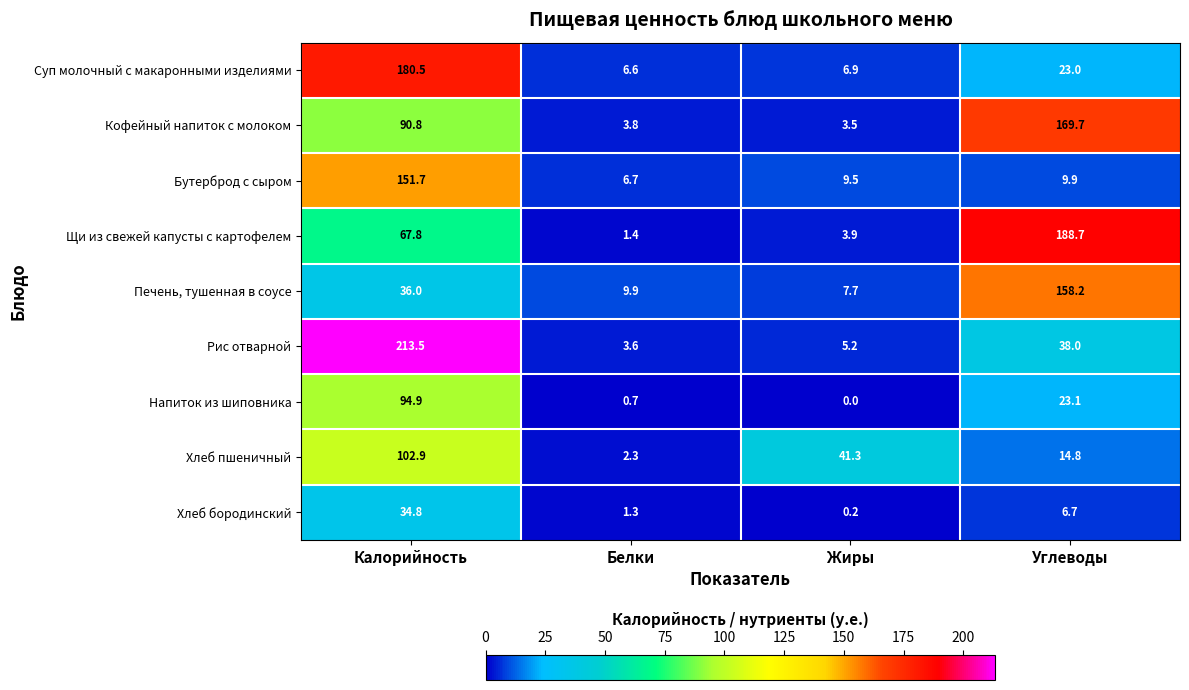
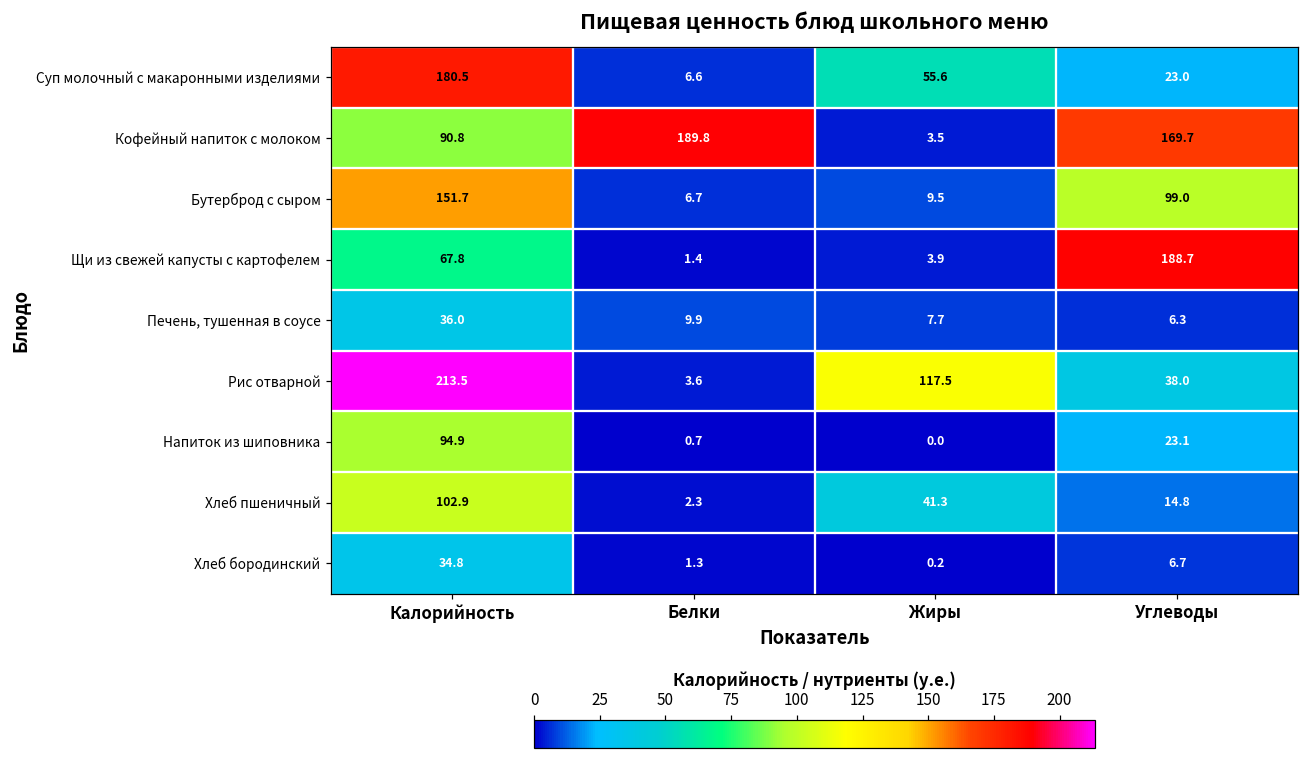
  {
    "Суп молочный с макаронными изделиями": {
      "Калорийность": 180.5,
      "Белки": 6.6,
-     "Жиры": 6.9,
+     "Жиры": 55.6,
      "Углеводы": 23.0
    },
    "Кофейный напиток с молоком": {
      "Калорийность": 90.8,
-     "Белки": 3.8,
+     "Белки": 189.8,
      "Жиры": 3.5,
      "Углеводы": 169.7
    },
    "Бутерброд с сыром": {
      "Калорийность": 151.7,
      "Белки": 6.7,
      "Жиры": 9.5,
-     "Углеводы": 9.9
+     "Углеводы": 99.0
    },
    "Щи из свежей капусты с картофелем": {
      "Калорийность": 67.8,
      "Белки": 1.4,
      "Жиры": 3.9,
      "Углеводы": 188.7
    },
    "Печень, тушенная в соусе": {
      "Калорийность": 36.0,
      "Белки": 9.9,
      "Жиры": 7.7,
-     "Углеводы": 158.2
+     "Углеводы": 6.3
    },
    "Рис отварной": {
      "Калорийность": 213.5,
      "Белки": 3.6,
-     "Жиры": 5.2,
+     "Жиры": 117.5,
      "Углеводы": 38.0
    },
    "Напиток из шиповника": {
      "Калорийность": 94.9,
      "Белки": 0.7,
      "Жиры": 0.0,
      "Углеводы": 23.1
    },
    "Хлеб пшеничный": {
      "Калорийность": 102.9,
      "Белки": 2.3,
      "Жиры": 41.3,
      "Углеводы": 14.8
    },
    "Хлеб бородинский": {
      "Калорийность": 34.8,
      "Белки": 1.3,
      "Жиры": 0.2,
      "Углеводы": 6.7
    }
  }
